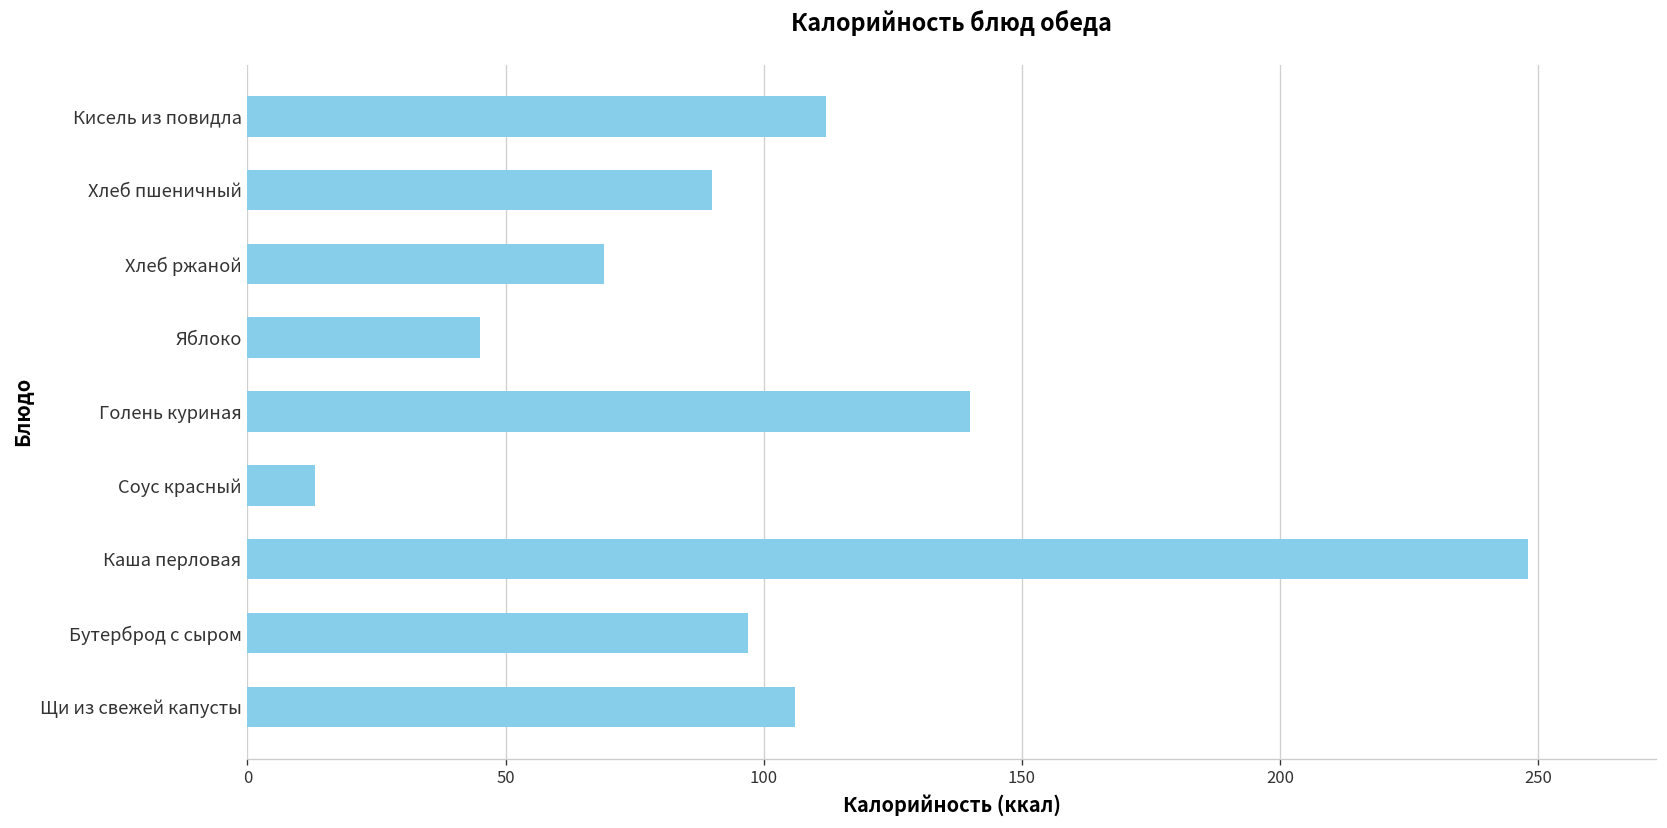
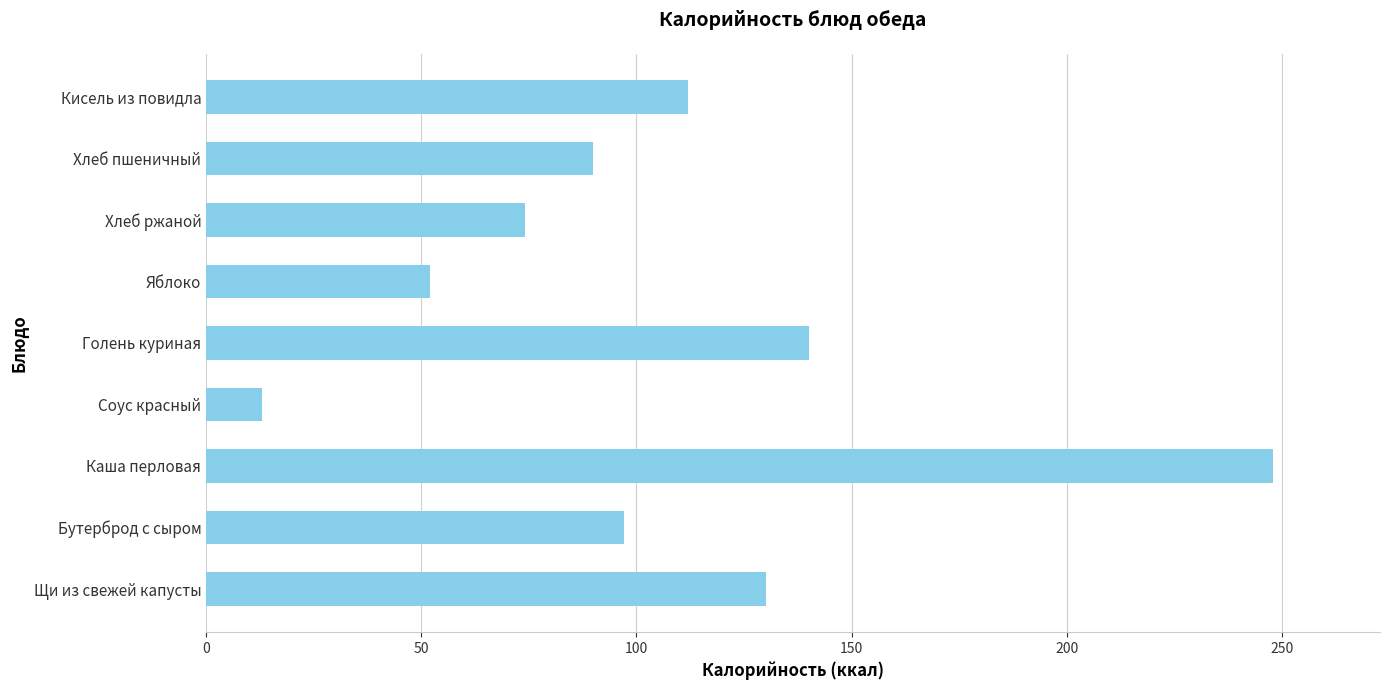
  {
    "Кисель из повидла": 112,
    "Хлеб пшеничный": 90,
-   "Хлеб ржаной": 69,
-   "Яблоко": 45,
+   "Хлеб ржаной": 74,
+   "Яблоко": 52,
    "Голень куриная": 140,
    "Соус красный": 13,
    "Каша перловая": 248,
    "Бутерброд с сыром": 97,
-   "Щи из свежей капусты": 106
+   "Щи из свежей капусты": 130
  }
